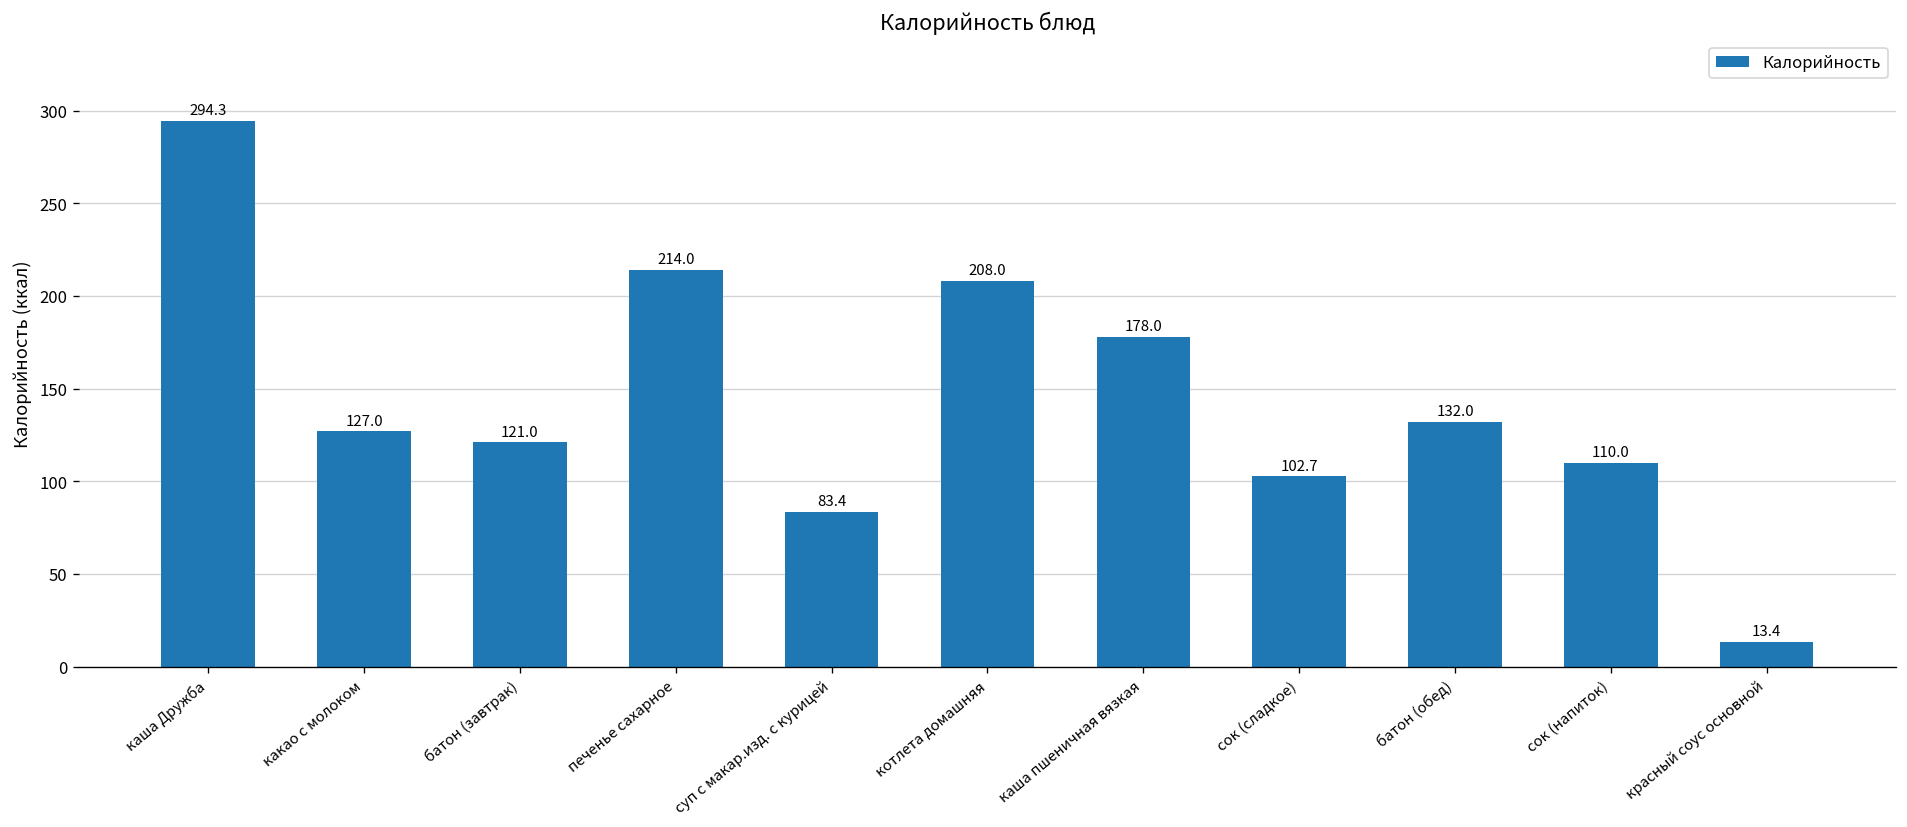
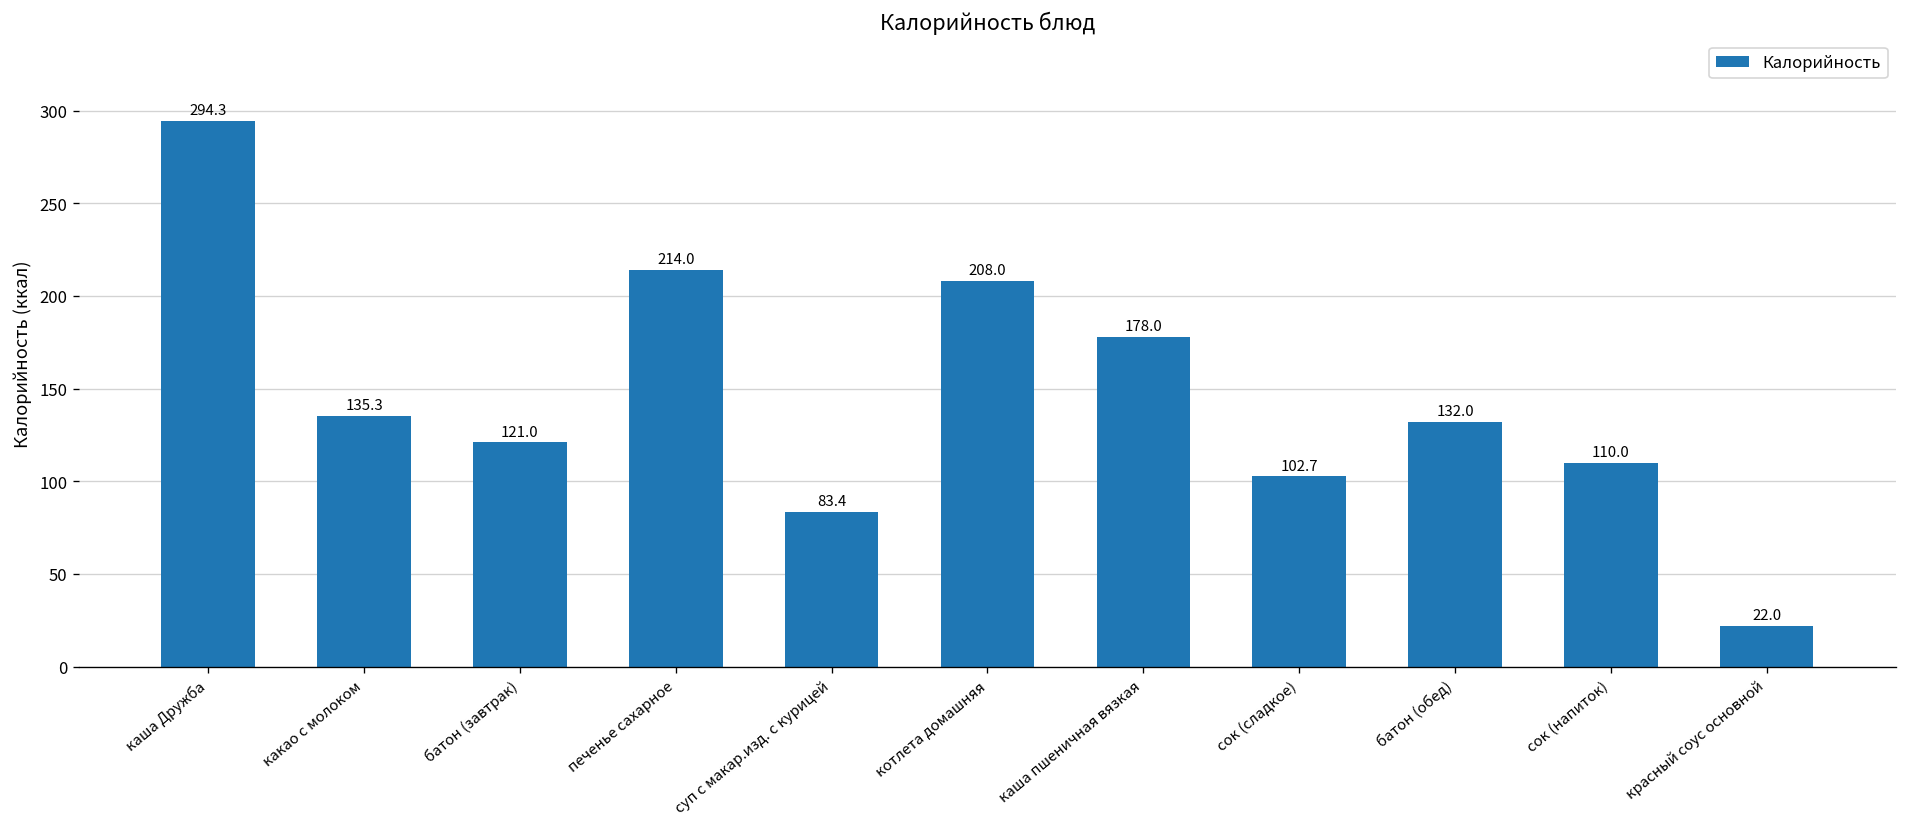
  {
    "каша Дружба": 294.3,
-   "какао с молоком": 127.0,
+   "какао с молоком": 135.3,
    "батон (завтрак)": 121.0,
    "печенье сахарное": 214.0,
    "суп с макар.изд. с курицей": 83.4,
    "котлета домашняя": 208.0,
    "каша пшеничная вязкая": 178.0,
    "сок (сладкое)": 102.7,
    "батон (обед)": 132.0,
    "сок (напиток)": 110.0,
-   "красный соус основной": 13.4
+   "красный соус основной": 22.0
  }
